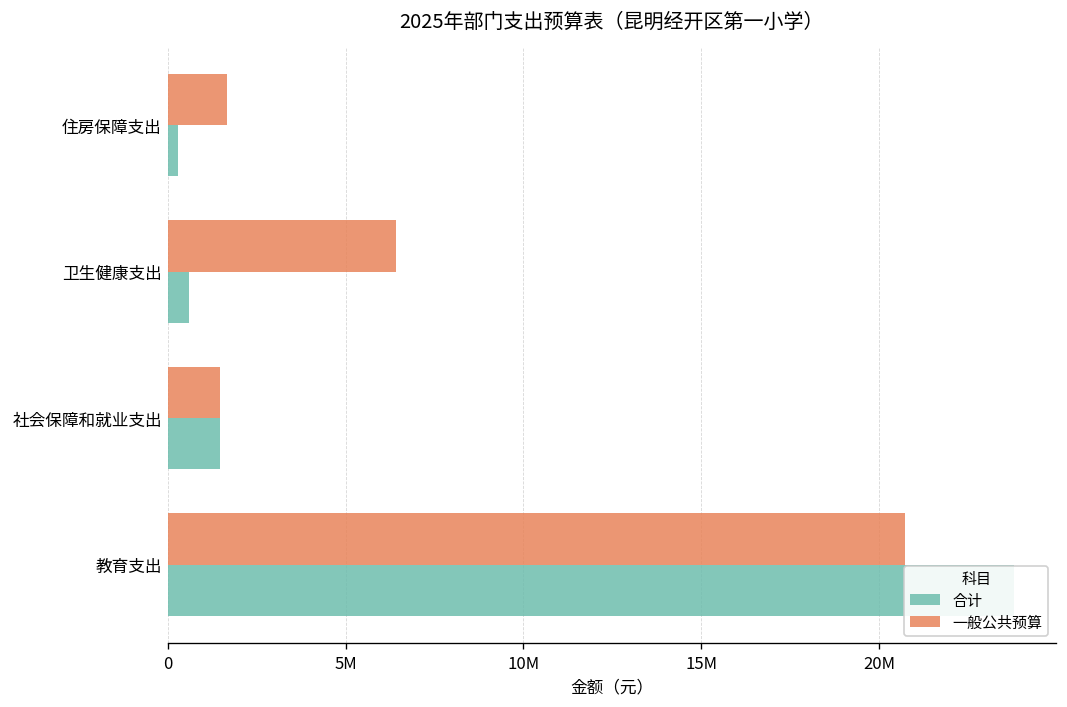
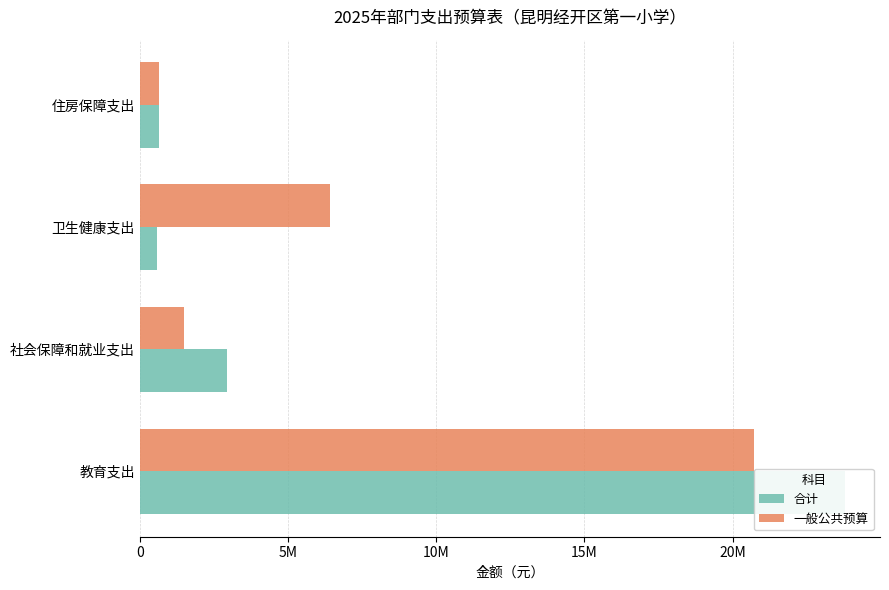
  {
    "合计": {
-     "住房保障支出": 300000,
+     "住房保障支出": 700000,
      "卫生健康支出": 600000,
-     "社会保障和就业支出": 1500000
+     "社会保障和就业支出": 2900000
    },
    "一般公共预算": {
-     "住房保障支出": 1700000,
+     "住房保障支出": 700000,
      "卫生健康支出": 6400000,
      "社会保障和就业支出": 1500000,
      "教育支出": 20700000
    }
  }
